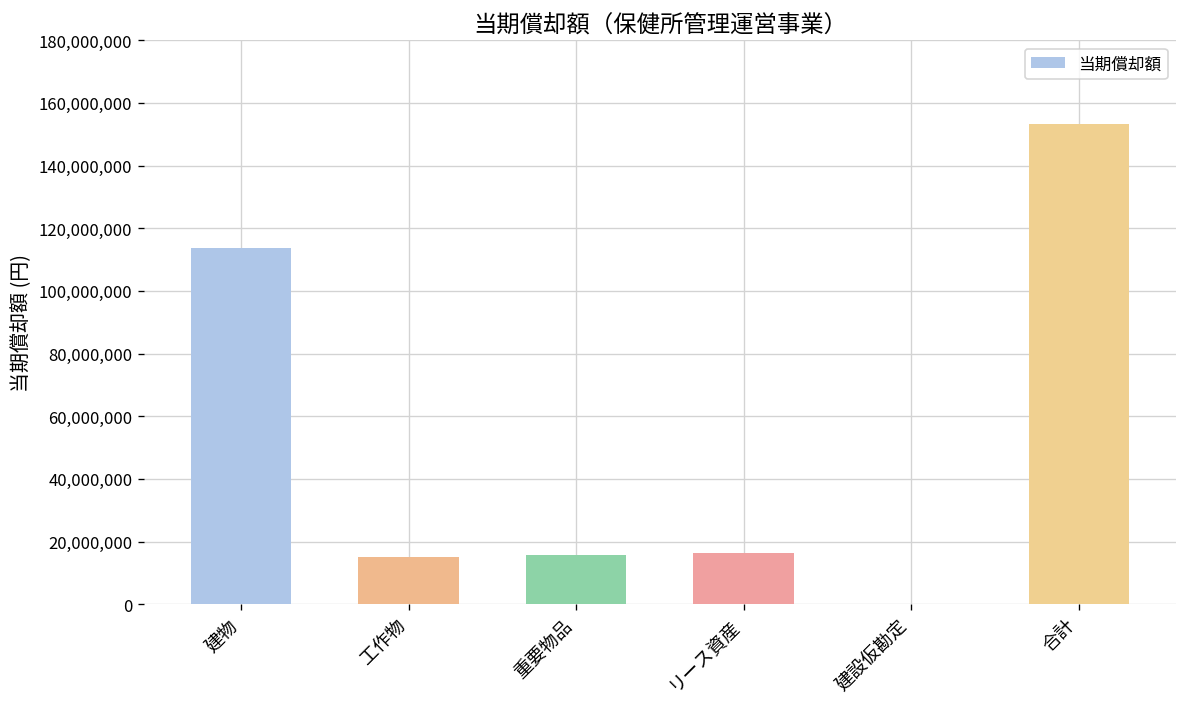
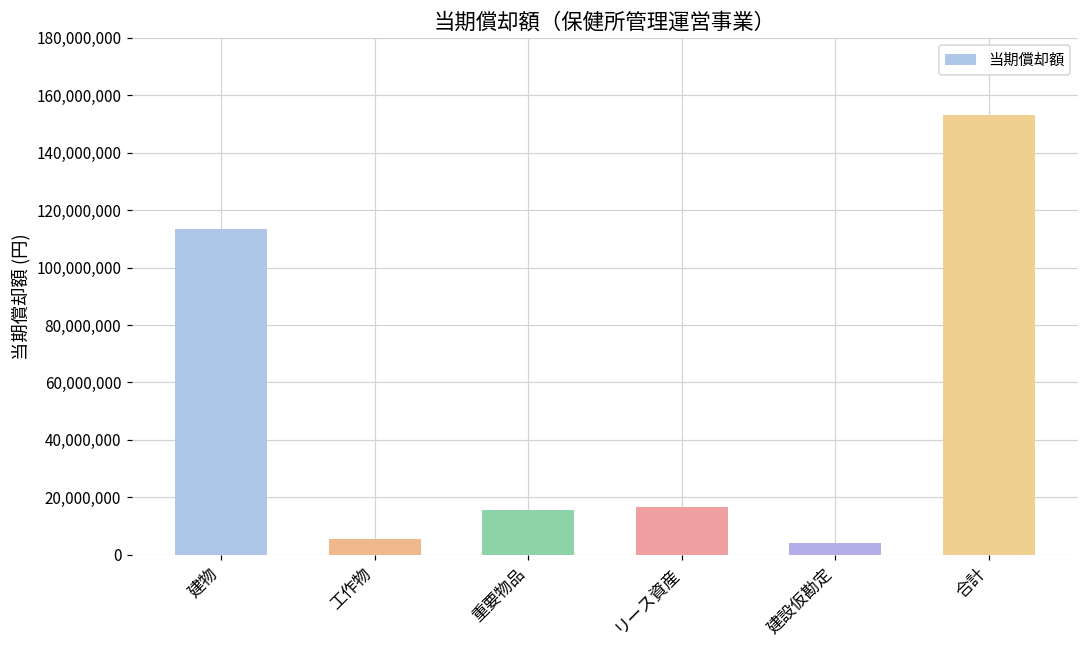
  {
    "建物": "114,000,000",
-   "工作物": "15,000,000",
+   "工作物": "5,000,000",
    "重要物品": "16,000,000",
    "リース資産": "16,000,000",
-   "建設仮勘定": "0",
+   "建設仮勘定": "4,000,000",
    "合計": "153,000,000"
  }
